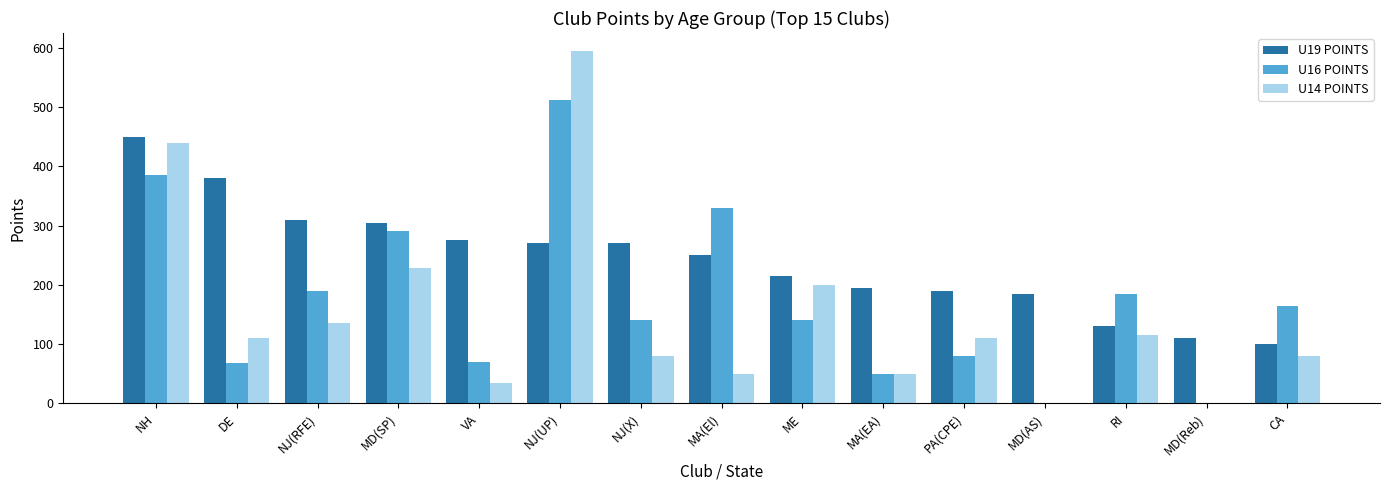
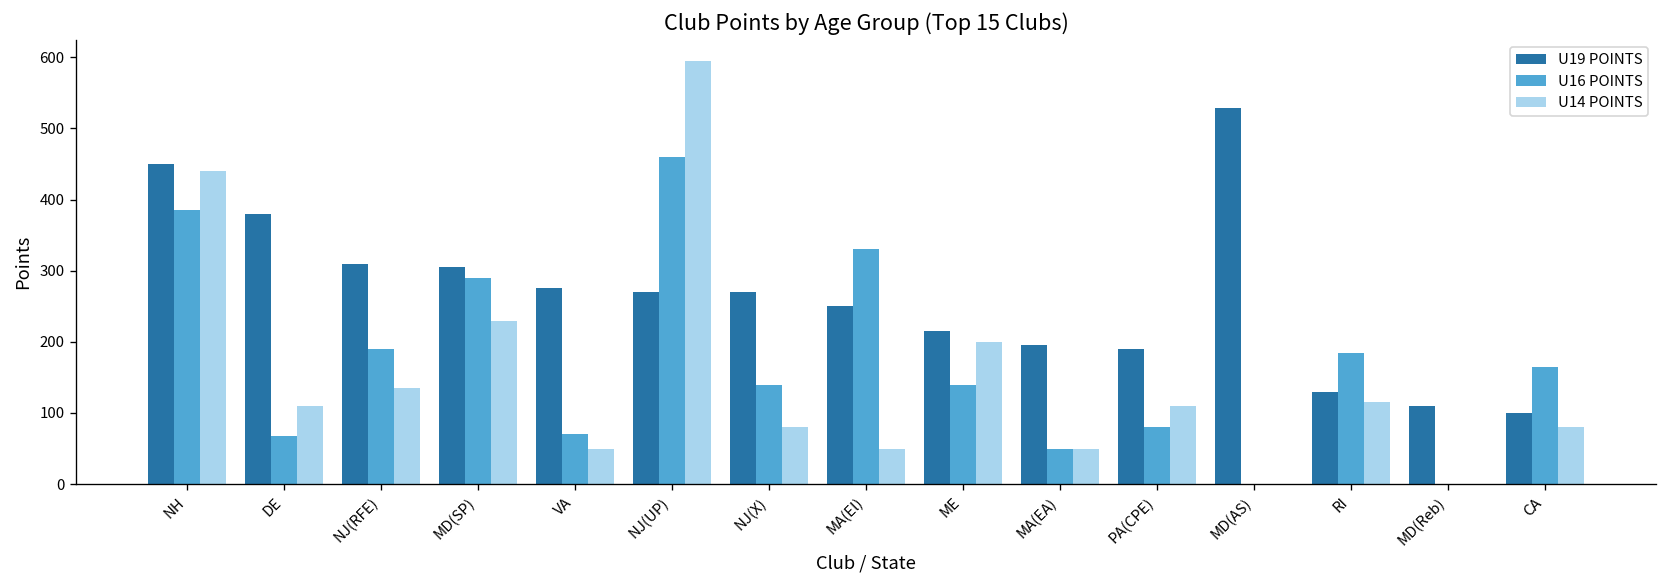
  {
    "U19 POINTS": {
      "NH": 450,
      "DE": 380,
      "NJ(RFE)": 310,
      "MD(SP)": 310,
      "VA": 280,
      "NJ(UP)": 270,
      "NJ(X)": 270,
      "MA(El)": 250,
      "ME": 220,
      "MA(EA)": 200,
      "PA(CPE)": 190,
-     "MD(AS)": 190,
+     "MD(AS)": 530,
      "RI": 130,
      "MD(Reb)": 110,
      "CA": 100
    },
    "U16 POINTS": {
      "NH": 390,
      "DE": 70,
      "NJ(RFE)": 190,
      "MD(SP)": 290,
      "VA": 70,
-     "NJ(UP)": 510,
+     "NJ(UP)": 460,
      "NJ(X)": 140,
      "MA(El)": 330,
      "ME": 140,
      "MA(EA)": 50,
      "PA(CPE)": 80,
      "MD(AS)": 0,
      "RI": 190,
      "MD(Reb)": 0,
      "CA": 170
    },
    "U14 POINTS": {
      "NH": 440,
      "DE": 110,
      "NJ(RFE)": 140,
      "MD(SP)": 230,
-     "VA": 30,
+     "VA": 50,
      "NJ(UP)": 600,
      "NJ(X)": 80,
      "MA(El)": 50,
      "ME": 200,
      "MA(EA)": 50,
      "PA(CPE)": 110,
      "MD(AS)": 0,
      "RI": 120,
      "MD(Reb)": 0,
      "CA": 80
    }
  }
